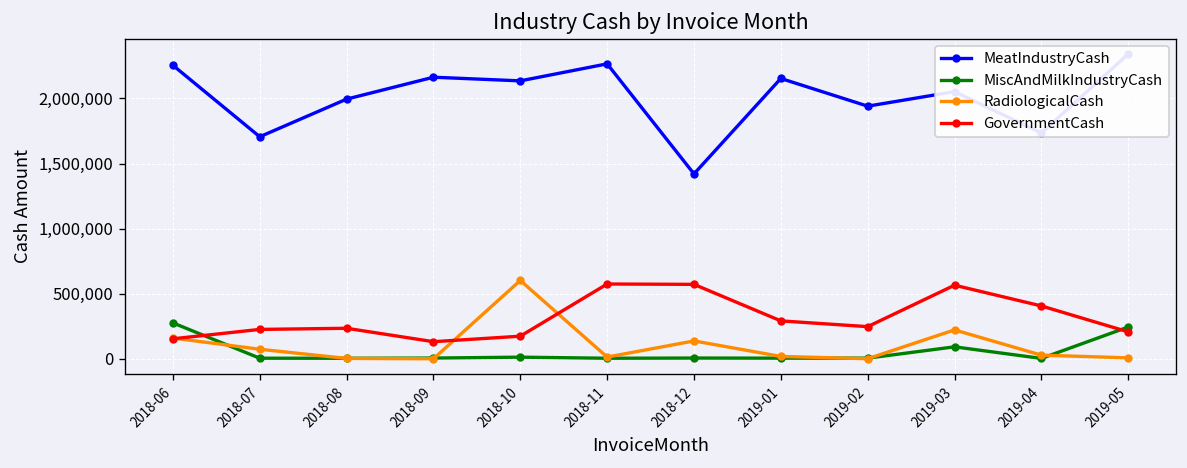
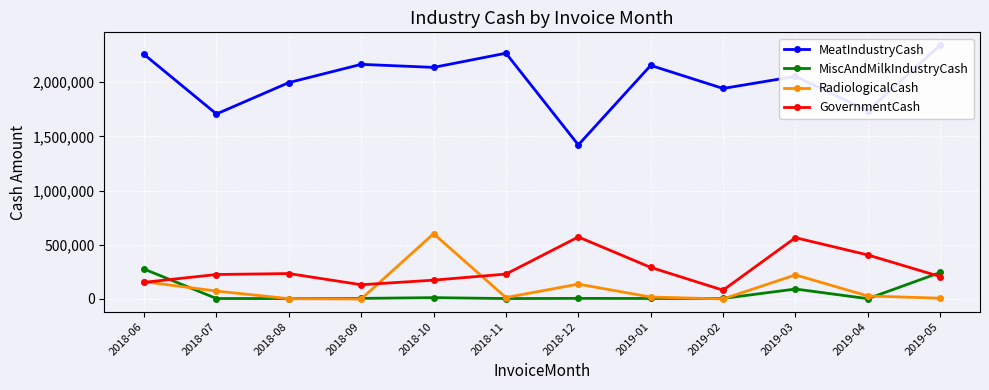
  {
    "MeatIndustryCash": {
      "2018-06": "2,260,000",
      "2018-07": "1,710,000",
      "2018-08": "2,000,000",
      "2018-09": "2,160,000",
      "2018-10": "2,140,000",
      "2018-11": "2,270,000",
      "2018-12": "1,420,000",
      "2019-01": "2,150,000",
      "2019-02": "1,940,000"
    },
    "MiscAndMilkIndustryCash": {
      "2018-06": "280,000",
      "2018-07": "0",
      "2018-10": "10,000",
      "2018-12": "10,000",
      "2019-03": "90,000",
      "2019-04": "0",
      "2019-05": "240,000"
    },
    "RadiologicalCash": {
      "2018-07": "70,000",
      "2018-10": "600,000",
      "2018-12": "140,000",
      "2019-03": "220,000",
      "2019-04": "30,000",
      "2019-05": "10,000"
    },
    "GovernmentCash": {
      "2018-07": "230,000",
      "2018-08": "230,000",
      "2018-09": "130,000",
      "2018-10": "170,000",
-     "2018-11": "570,000",
+     "2018-11": "230,000",
      "2018-12": "570,000",
      "2019-01": "290,000",
-     "2019-02": "250,000",
+     "2019-02": "80,000",
      "2019-03": "570,000",
      "2019-04": "410,000",
      "2019-05": "210,000"
    }
  }
